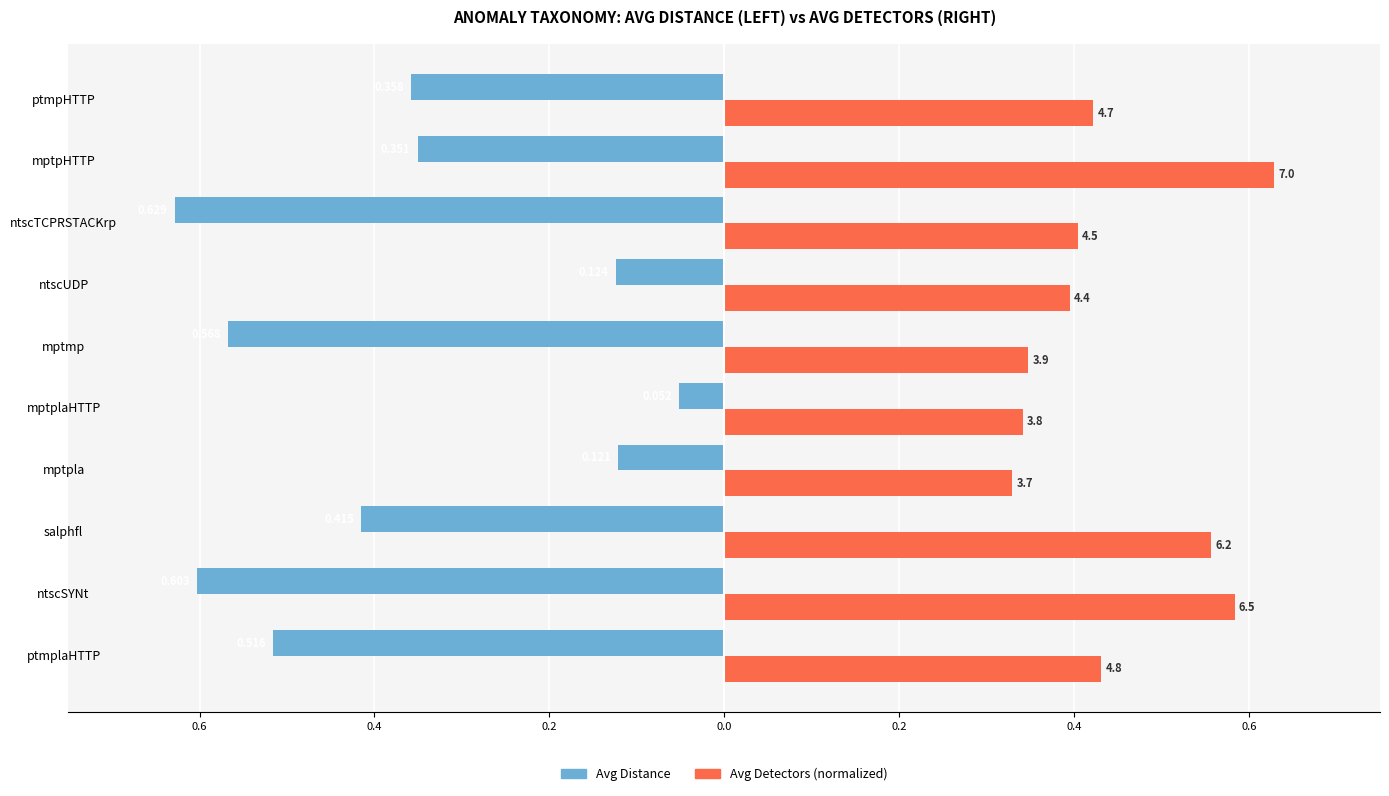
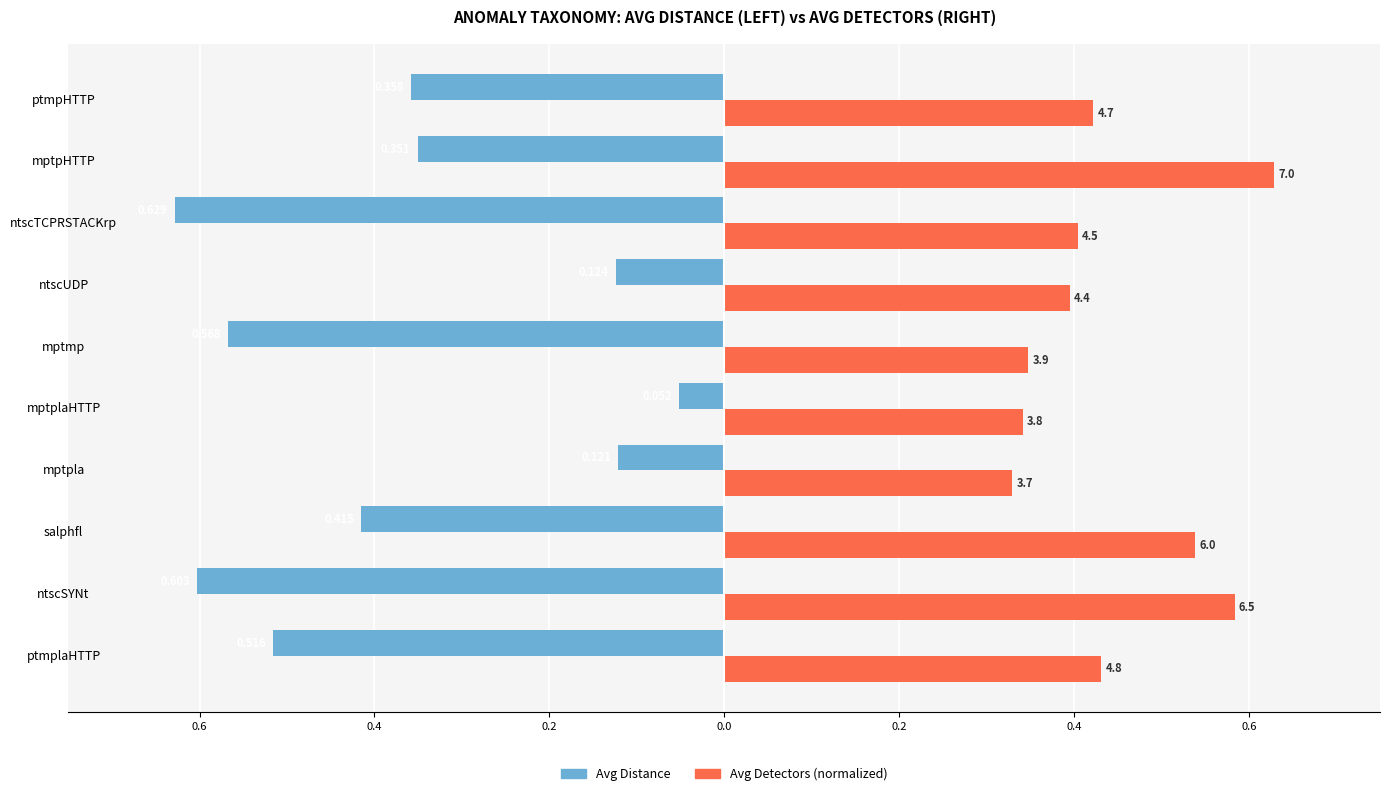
  {
    "Avg Detectors (normalized)": {
-     "salphfl": 6.2
+     "salphfl": 6.0
    }
  }
